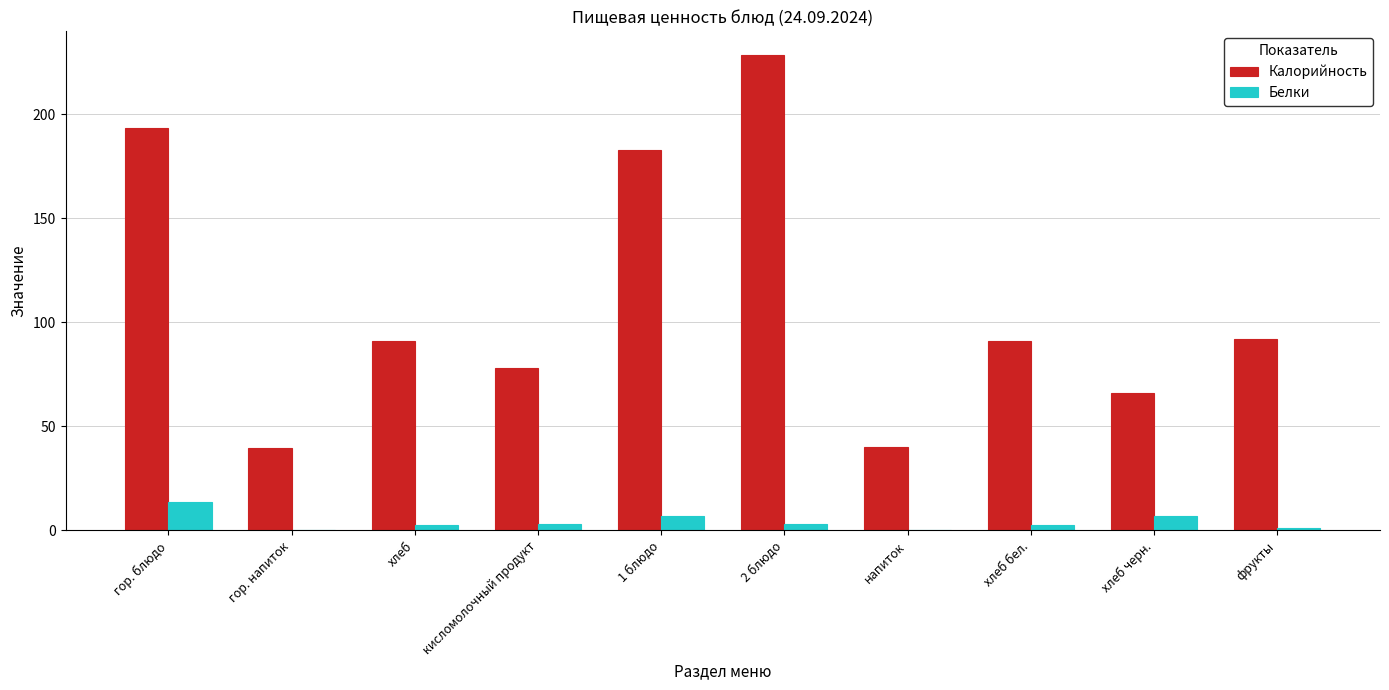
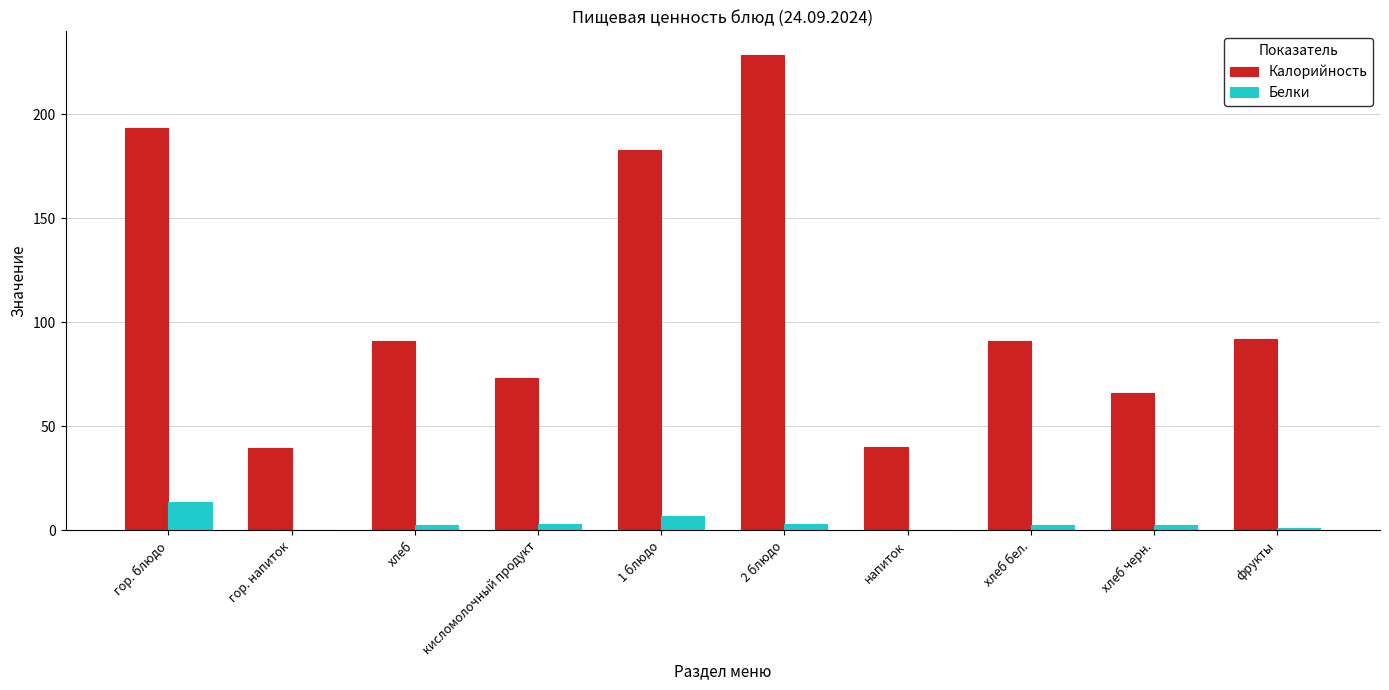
  {
    "Калорийность": {
      "гор. блюдо": 193,
      "гор. напиток": 39,
      "хлеб": 91,
-     "кисломолочный продукт": 78,
+     "кисломолочный продукт": 73,
      "1 блюдо": 183,
      "2 блюдо": 229,
      "напиток": 40,
      "хлеб бел.": 91,
      "хлеб черн.": 66,
      "фрукты": 92
    },
    "Белки": {
      "гор. блюдо": 14,
      "гор. напиток": 0,
      "хлеб": 3,
      "кисломолочный продукт": 3,
      "1 блюдо": 7,
      "2 блюдо": 3,
      "напиток": 0,
      "хлеб бел.": 3,
-     "хлеб черн.": 7
+     "хлеб черн.": 2
    }
  }
